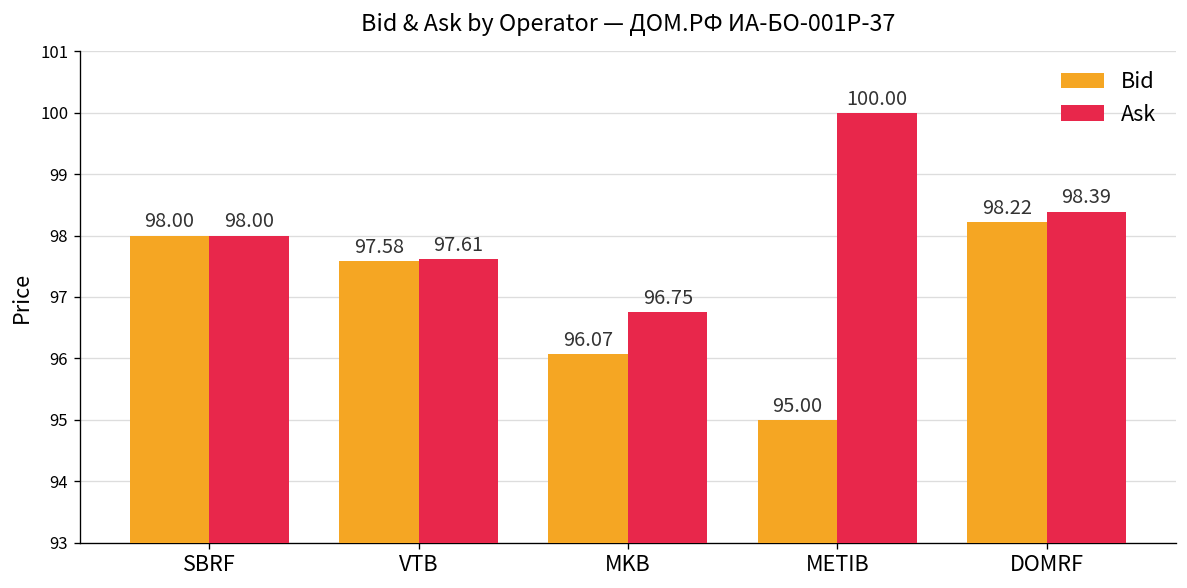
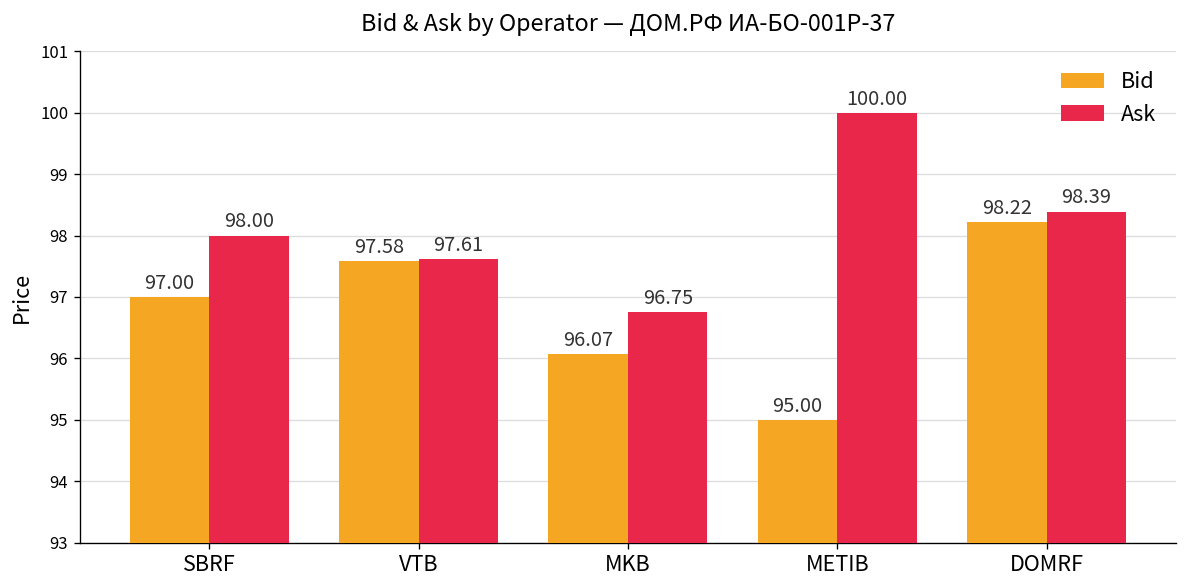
  {
    "Bid": {
-     "SBRF": 98.00,
+     "SBRF": 97.00,
      "VTB": 97.58,
      "MKB": 96.07,
      "METIB": 95.00,
      "DOMRF": 98.22
    },
    "Ask": {
      "SBRF": 98.00,
      "VTB": 97.61,
      "MKB": 96.75,
      "METIB": 100.00,
      "DOMRF": 98.39
    }
  }
